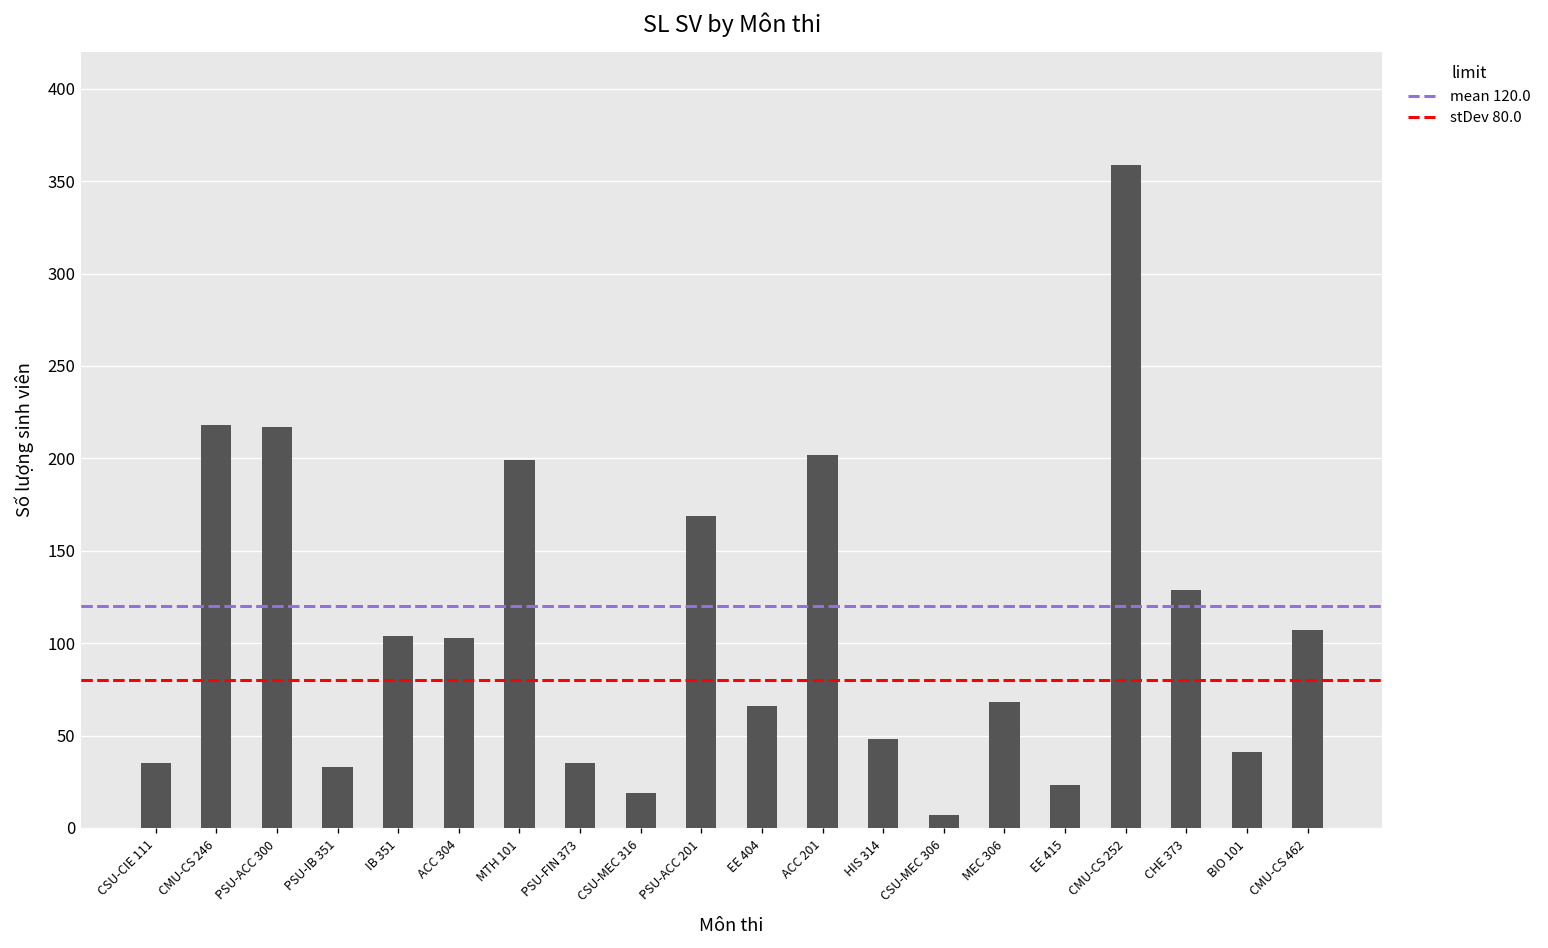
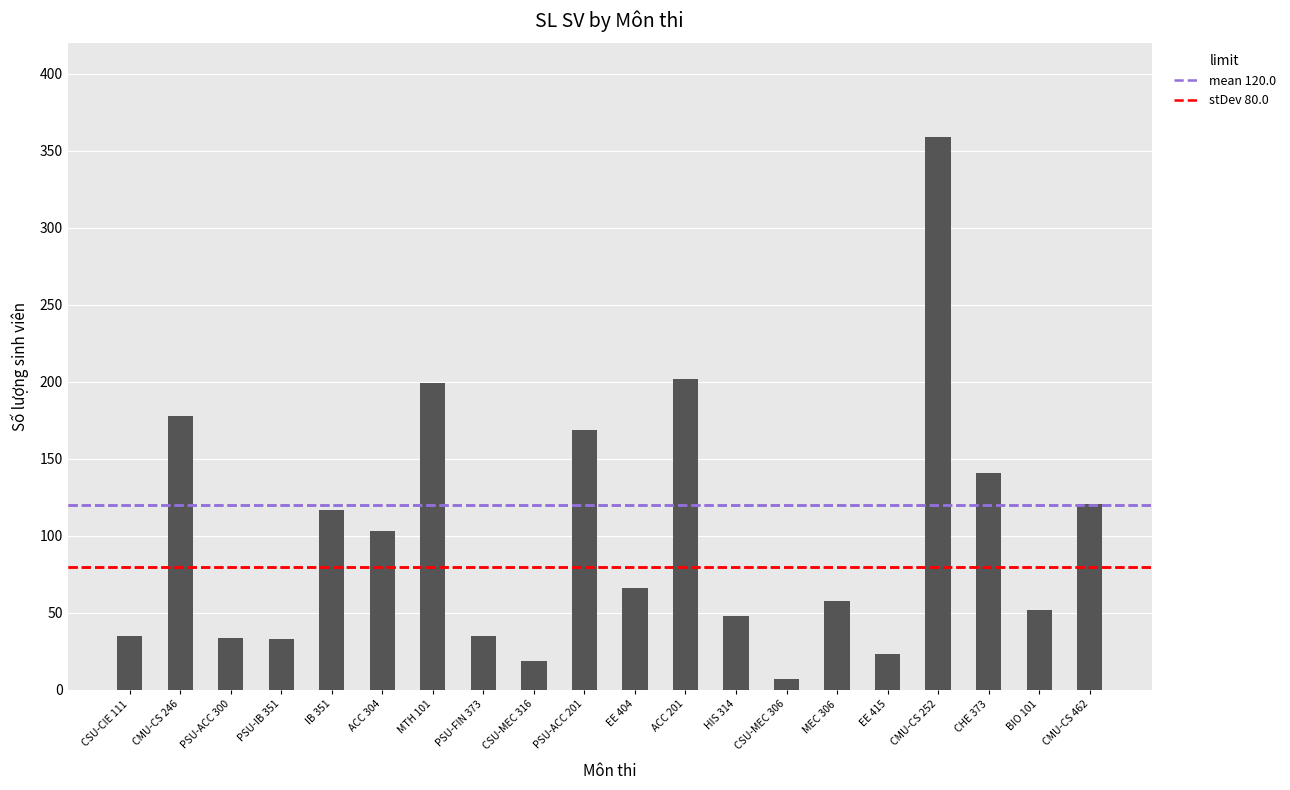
  {
    "CSU-CIE 111": 35,
-   "CMU-CS 246": 218,
-   "PSU-ACC 300": 217,
+   "CMU-CS 246": 178,
+   "PSU-ACC 300": 34,
    "PSU-IB 351": 33,
-   "IB 351": 104,
+   "IB 351": 117,
    "ACC 304": 103,
    "MTH 101": 199,
    "PSU-FIN 373": 35,
    "CSU-MEC 316": 19,
    "PSU-ACC 201": 169,
    "EE 404": 66,
    "ACC 201": 202,
    "HIS 314": 48,
    "CSU-MEC 306": 7,
-   "MEC 306": 68,
+   "MEC 306": 58,
    "EE 415": 23,
    "CMU-CS 252": 359,
-   "CHE 373": 129,
-   "BIO 101": 41,
-   "CMU-CS 462": 107
+   "CHE 373": 141,
+   "BIO 101": 52,
+   "CMU-CS 462": 121
  }
